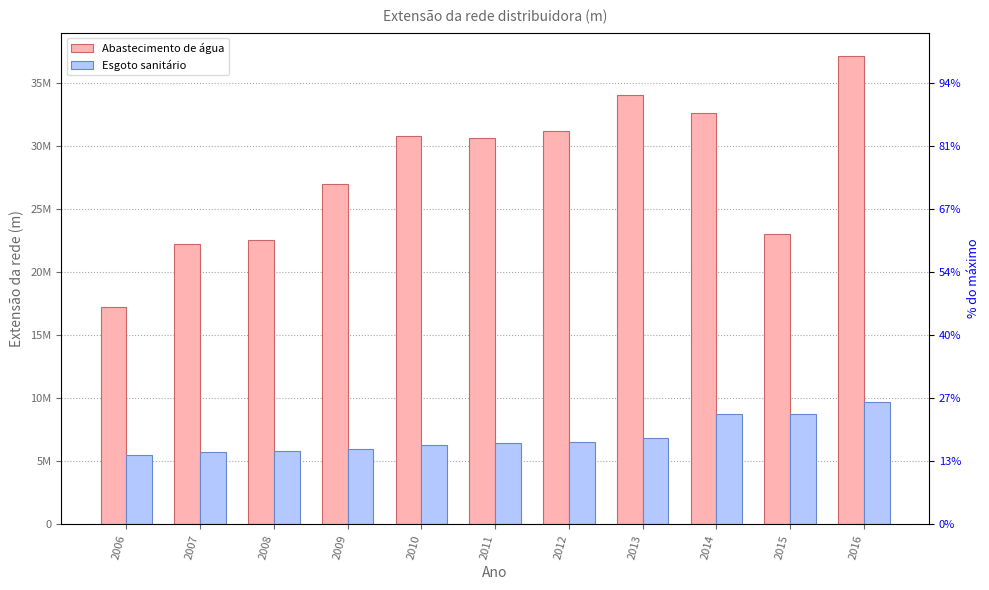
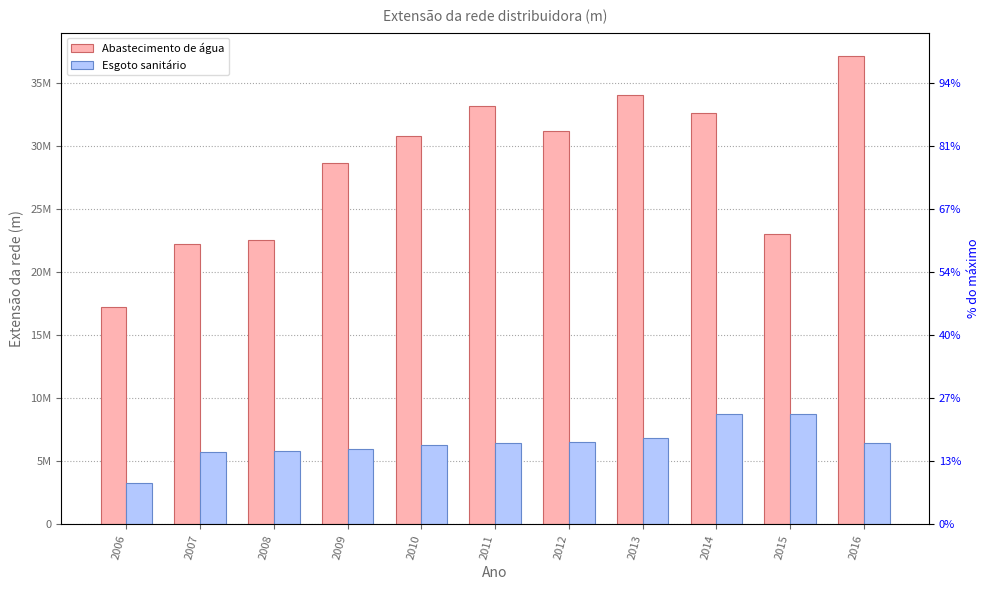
  {
    "Abastecimento de água": {
      "2006": 17300000,
      "2007": 22200000,
      "2008": 22600000,
-     "2009": 27000000,
+     "2009": 28700000,
      "2010": 30800000,
-     "2011": 30600000,
+     "2011": 33200000,
      "2012": 31200000,
      "2013": 34100000,
      "2014": 32600000,
      "2015": 23100000,
      "2016": 37200000
    },
    "Esgoto sanitário": {
-     "2006": 5500000,
+     "2006": 3300000,
      "2007": 5700000,
      "2008": 5800000,
      "2009": 6000000,
      "2010": 6300000,
      "2011": 6400000,
      "2012": 6500000,
      "2013": 6800000,
      "2014": 8800000,
      "2015": 8800000,
-     "2016": 9700000
+     "2016": 6400000
    }
  }
